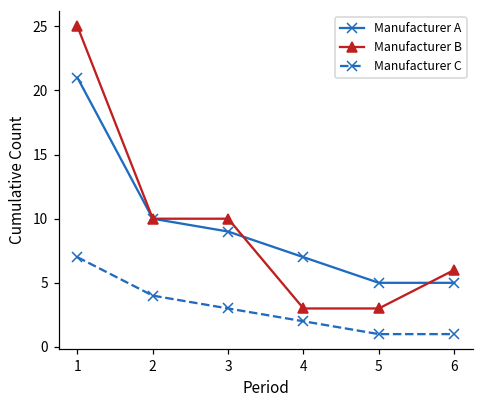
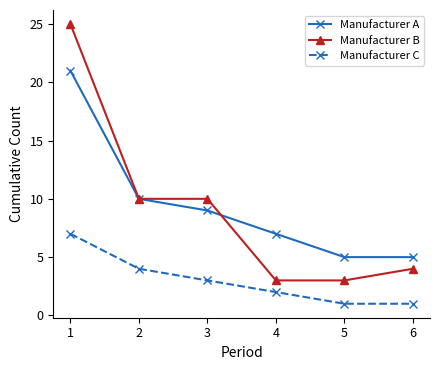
  {
    "Manufacturer B": {
      "1": 25,
      "3": 10,
      "4": 3,
      "5": 3,
-     "6": 6
+     "6": 4
    }
  }
